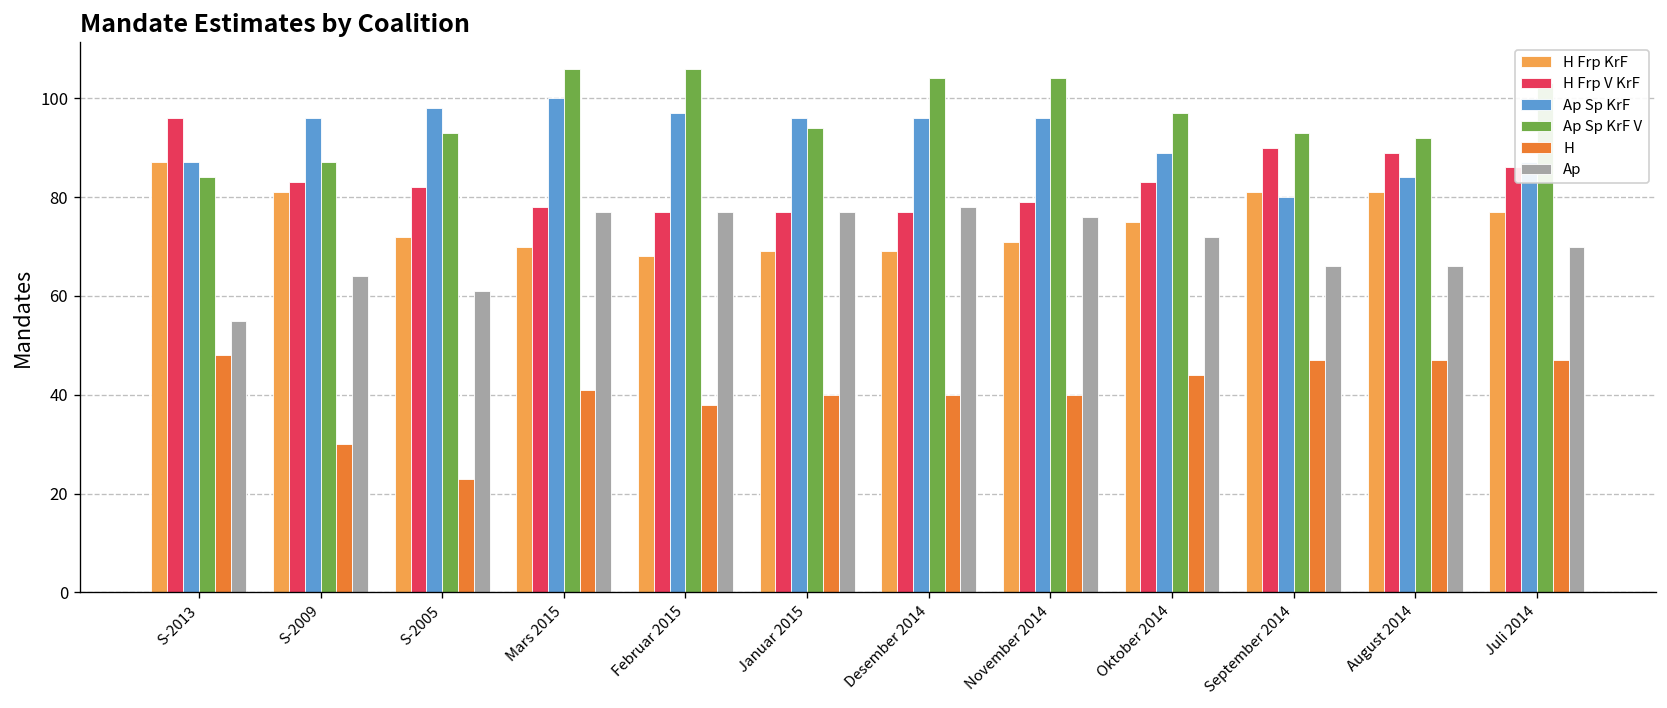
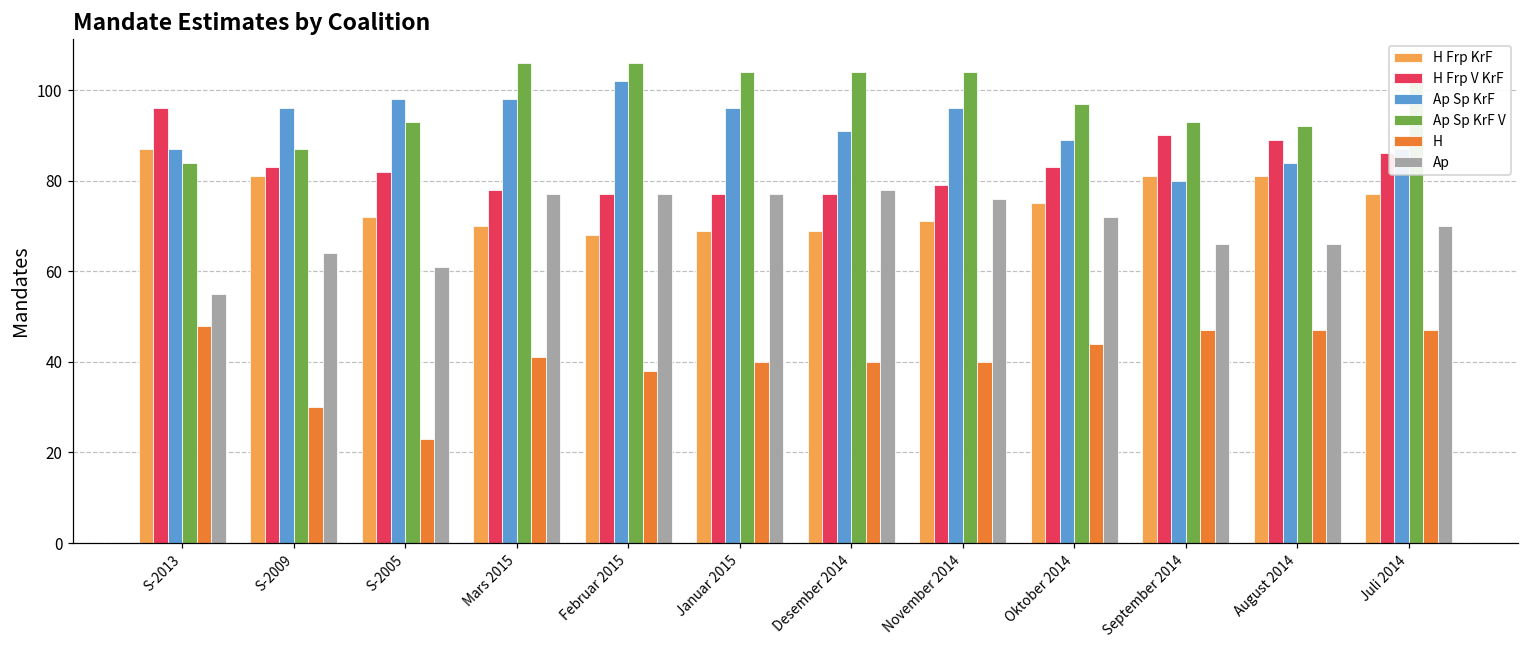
  {
    "H Frp V KrF": {
      "S-2013": 96,
      "S-2009": 83,
      "S-2005": 82,
      "Mars 2015": 78,
      "Februar 2015": 77,
      "Januar 2015": 77,
      "Desember 2014": 77,
      "November 2014": 79,
      "Oktober 2014": 83,
      "September 2014": 90,
      "August 2014": 89,
      "Juli 2014": 86
    },
    "Ap Sp KrF": {
      "S-2013": 87,
      "S-2009": 96,
      "S-2005": 98,
-     "Mars 2015": 100,
-     "Februar 2015": 97,
+     "Mars 2015": 98,
+     "Februar 2015": 102,
      "Januar 2015": 96,
-     "Desember 2014": 96,
+     "Desember 2014": 91,
      "November 2014": 96,
      "Oktober 2014": 89,
      "September 2014": 80,
      "August 2014": 84
    },
    "Ap Sp KrF V": {
      "S-2013": 84,
      "S-2009": 87,
      "S-2005": 93,
      "Mars 2015": 106,
      "Februar 2015": 106,
-     "Januar 2015": 94,
+     "Januar 2015": 104,
      "Desember 2014": 104,
      "November 2014": 104,
      "Oktober 2014": 97,
      "September 2014": 93,
      "August 2014": 92
    },
    "Ap": {
      "S-2013": 55,
      "S-2009": 64,
      "S-2005": 61,
      "Mars 2015": 77,
      "Februar 2015": 77,
      "Januar 2015": 77,
      "Desember 2014": 78,
      "November 2014": 76,
      "Oktober 2014": 72,
      "September 2014": 66,
      "August 2014": 66,
      "Juli 2014": 70
    }
  }
